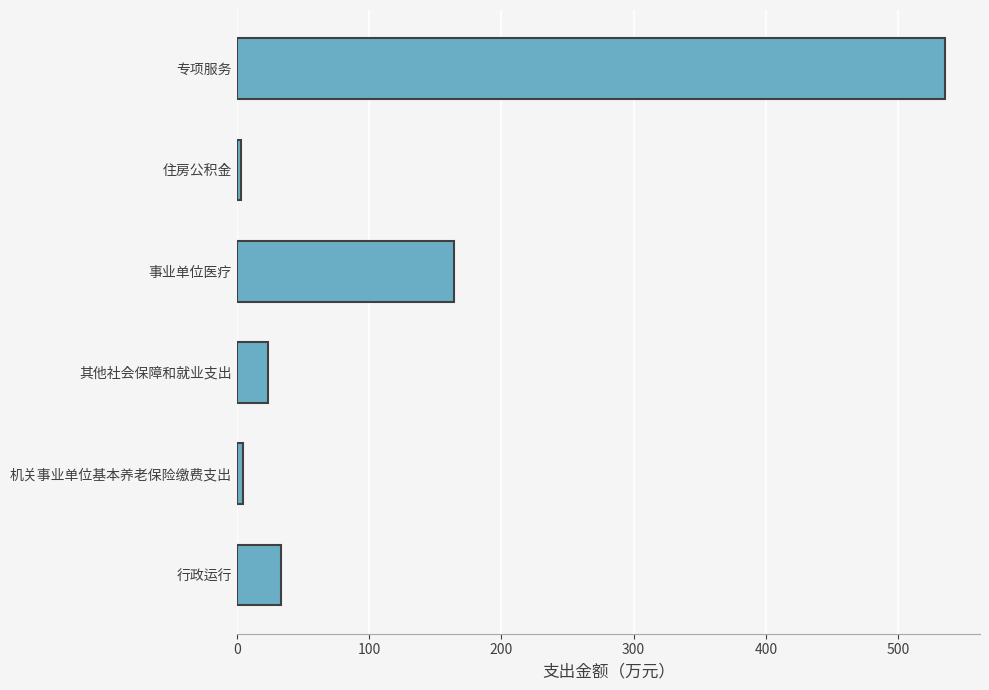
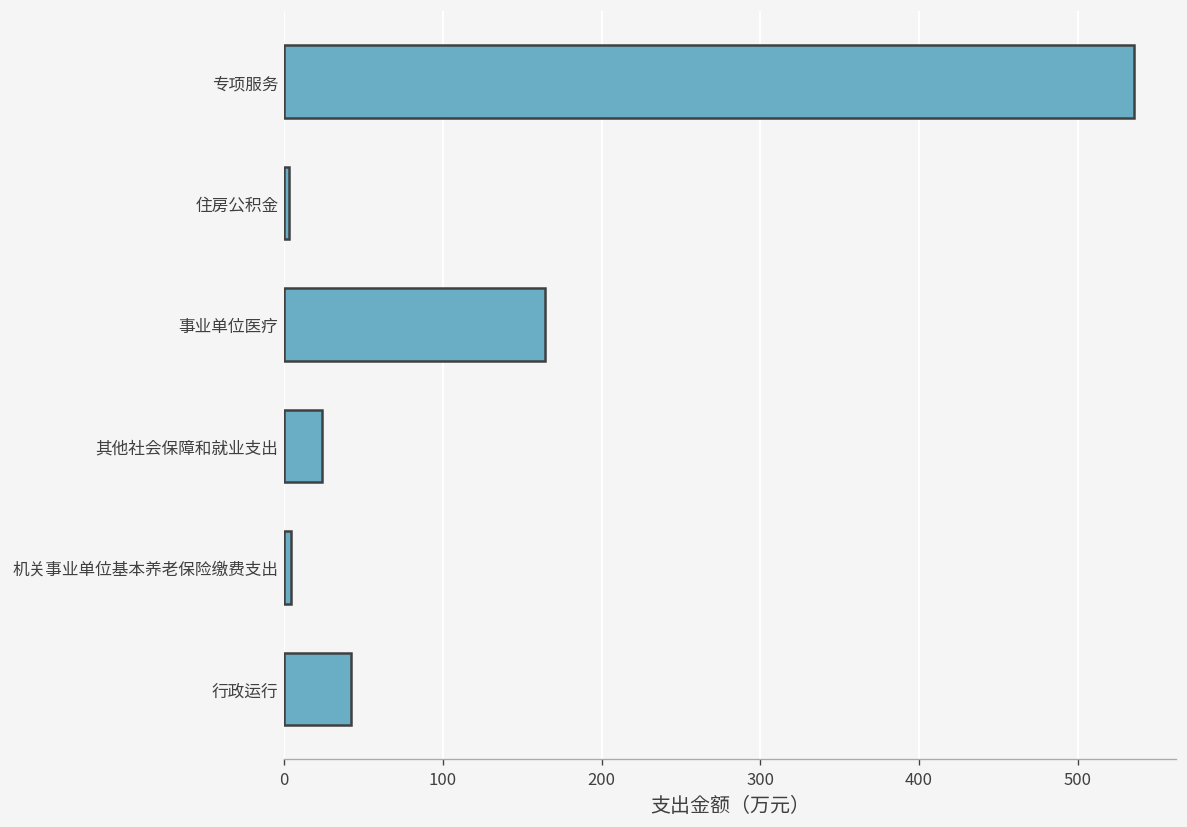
  {
    "专项服务": 535,
    "住房公积金": 3,
    "事业单位医疗": 164,
    "其他社会保障和就业支出": 24,
    "机关事业单位基本养老保险缴费支出": 4,
-   "行政运行": 33
+   "行政运行": 42
  }
